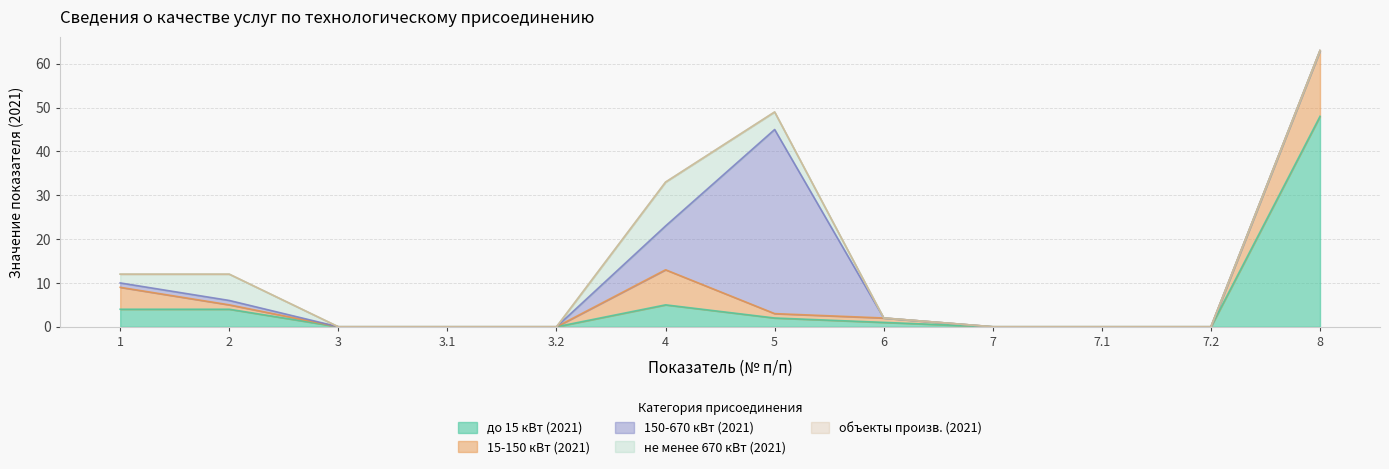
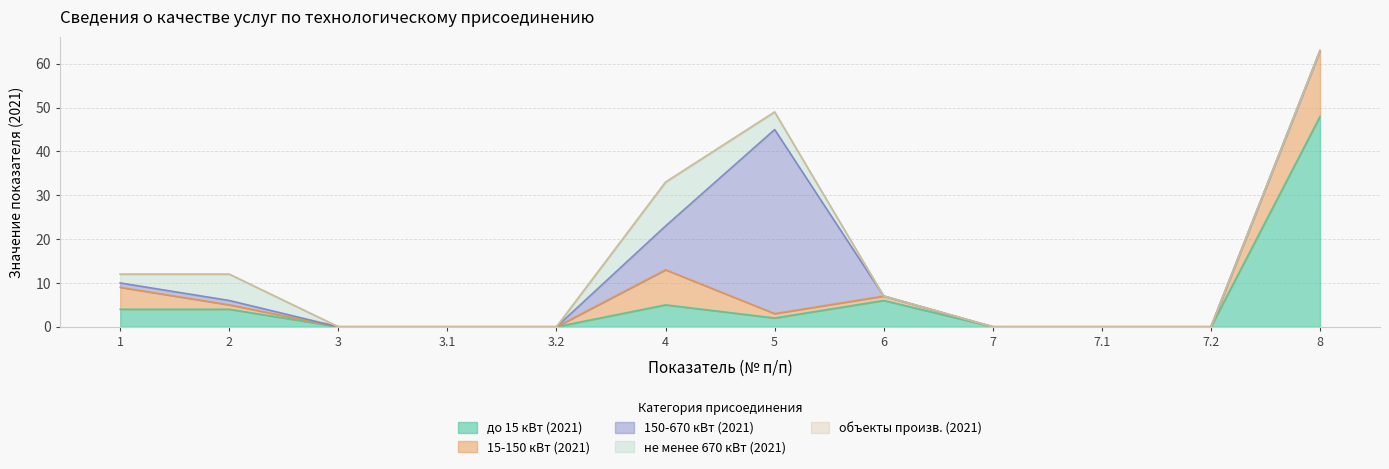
  {
    "до 15 кВт (2021)": {
      "1": 4,
      "2": 4,
      "4": 5,
      "5": 2,
-     "6": 1,
+     "6": 6,
      "8": 48
    },
    "15-150 кВт (2021)": {
      "1": 5,
      "2": 1,
      "4": 8,
      "5": 1
    },
    "150-670 кВт (2021)": {
      "1": 1,
      "2": 1,
      "4": 10,
      "5": 42
    }
  }
